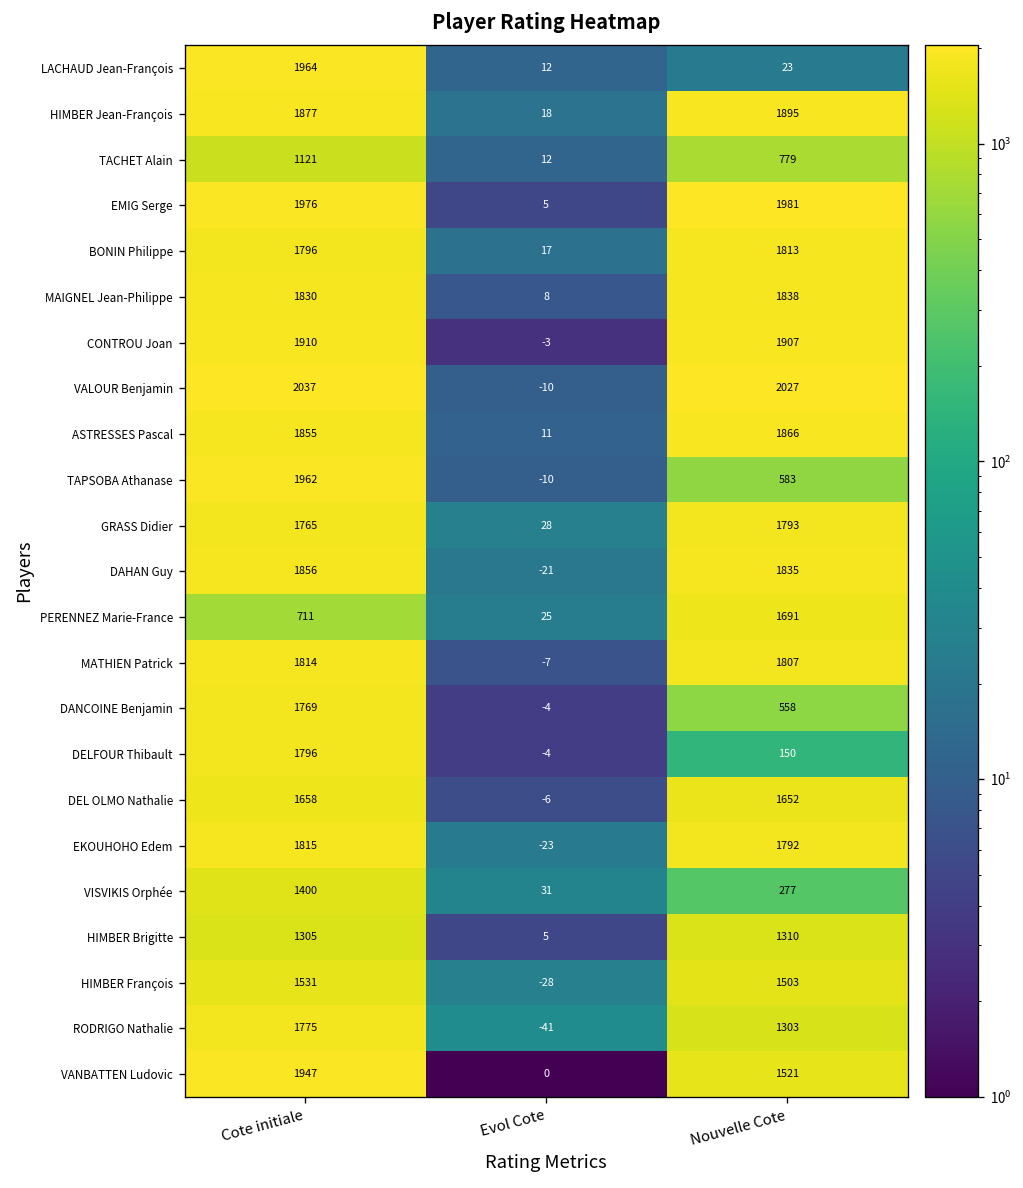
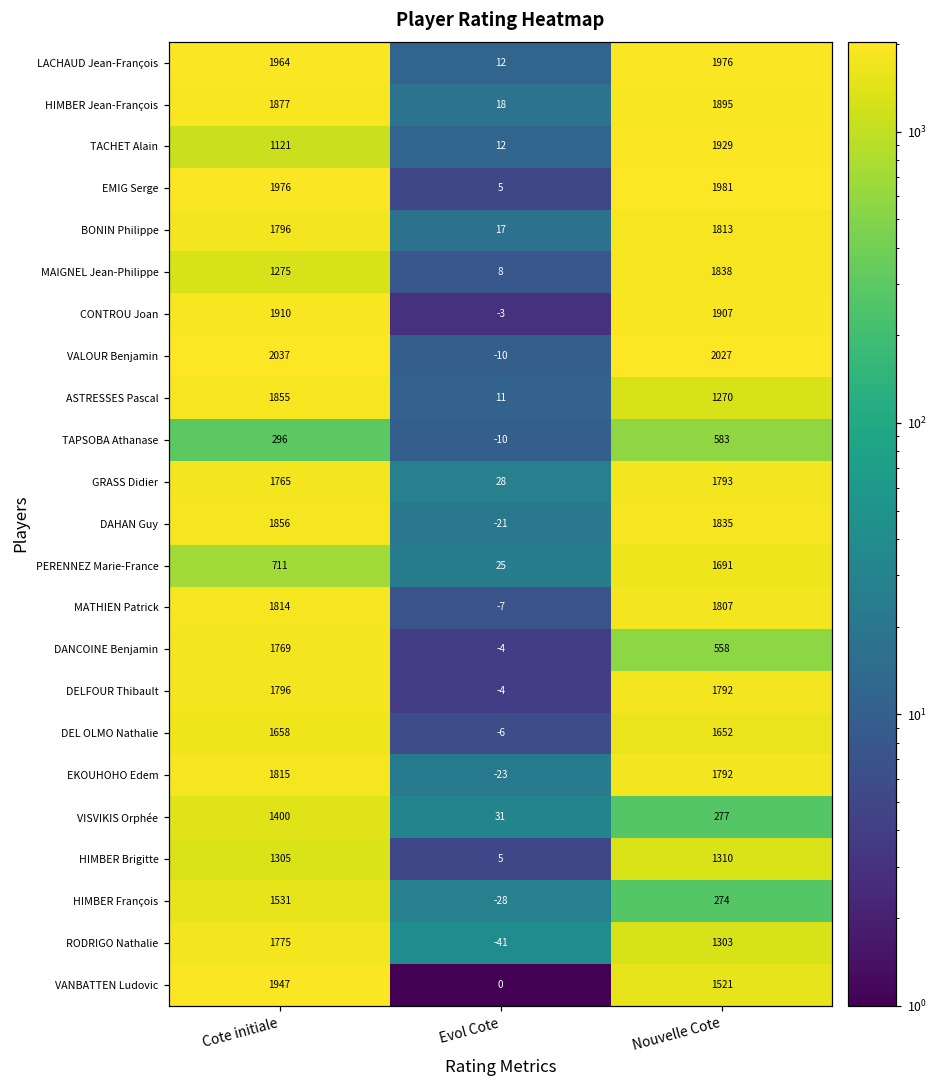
  {
    "LACHAUD Jean-François": {
      "Cote initiale": 1964,
      "Evol Cote": 12,
-     "Nouvelle Cote": 23
+     "Nouvelle Cote": 1976
    },
    "HIMBER Jean-François": {
      "Cote initiale": 1877,
      "Evol Cote": 18,
      "Nouvelle Cote": 1895
    },
    "TACHET Alain": {
      "Cote initiale": 1121,
      "Evol Cote": 12,
-     "Nouvelle Cote": 779
+     "Nouvelle Cote": 1929
    },
    "EMIG Serge": {
      "Cote initiale": 1976,
      "Evol Cote": 5,
      "Nouvelle Cote": 1981
    },
    "BONIN Philippe": {
      "Cote initiale": 1796,
      "Evol Cote": 17,
      "Nouvelle Cote": 1813
    },
    "MAIGNEL Jean-Philippe": {
-     "Cote initiale": 1830,
+     "Cote initiale": 1275,
      "Evol Cote": 8,
      "Nouvelle Cote": 1838
    },
    "CONTROU Joan": {
      "Cote initiale": 1910,
      "Evol Cote": -3,
      "Nouvelle Cote": 1907
    },
    "VALOUR Benjamin": {
      "Cote initiale": 2037,
      "Evol Cote": -10,
      "Nouvelle Cote": 2027
    },
    "ASTRESSES Pascal": {
      "Cote initiale": 1855,
      "Evol Cote": 11,
-     "Nouvelle Cote": 1866
+     "Nouvelle Cote": 1270
    },
    "TAPSOBA Athanase": {
-     "Cote initiale": 1962,
+     "Cote initiale": 296,
      "Evol Cote": -10,
      "Nouvelle Cote": 583
    },
    "GRASS Didier": {
      "Cote initiale": 1765,
      "Evol Cote": 28,
      "Nouvelle Cote": 1793
    },
    "DAHAN Guy": {
      "Cote initiale": 1856,
      "Evol Cote": -21,
      "Nouvelle Cote": 1835
    },
    "PERENNEZ Marie-France": {
      "Cote initiale": 711,
      "Evol Cote": 25,
      "Nouvelle Cote": 1691
    },
    "MATHIEN Patrick": {
      "Cote initiale": 1814,
      "Evol Cote": -7,
      "Nouvelle Cote": 1807
    },
    "DANCOINE Benjamin": {
      "Cote initiale": 1769,
      "Evol Cote": -4,
      "Nouvelle Cote": 558
    },
    "DELFOUR Thibault": {
      "Cote initiale": 1796,
      "Evol Cote": -4,
-     "Nouvelle Cote": 150
+     "Nouvelle Cote": 1792
    },
    "DEL OLMO Nathalie": {
      "Cote initiale": 1658,
      "Evol Cote": -6,
      "Nouvelle Cote": 1652
    },
    "EKOUHOHO Edem": {
      "Cote initiale": 1815,
      "Evol Cote": -23,
      "Nouvelle Cote": 1792
    },
    "VISVIKIS Orphée": {
      "Cote initiale": 1400,
      "Evol Cote": 31,
      "Nouvelle Cote": 277
    },
    "HIMBER Brigitte": {
      "Cote initiale": 1305,
      "Evol Cote": 5,
      "Nouvelle Cote": 1310
    },
    "HIMBER François": {
      "Cote initiale": 1531,
      "Evol Cote": -28,
-     "Nouvelle Cote": 1503
+     "Nouvelle Cote": 274
    },
    "RODRIGO Nathalie": {
      "Cote initiale": 1775,
      "Evol Cote": -41,
      "Nouvelle Cote": 1303
    },
    "VANBATTEN Ludovic": {
      "Cote initiale": 1947,
      "Evol Cote": 0,
      "Nouvelle Cote": 1521
    }
  }
